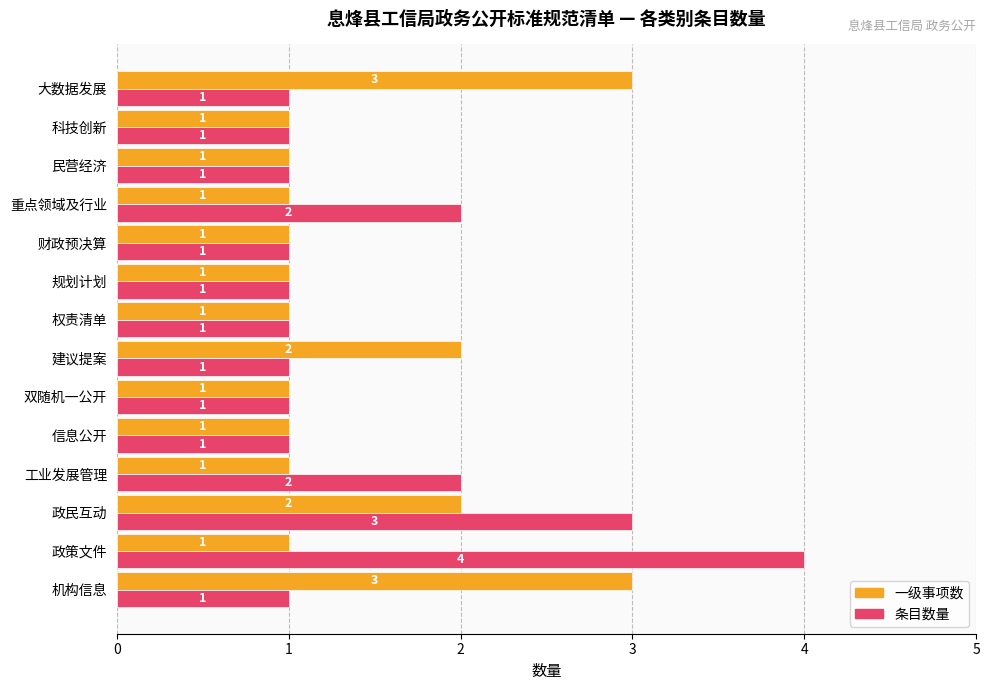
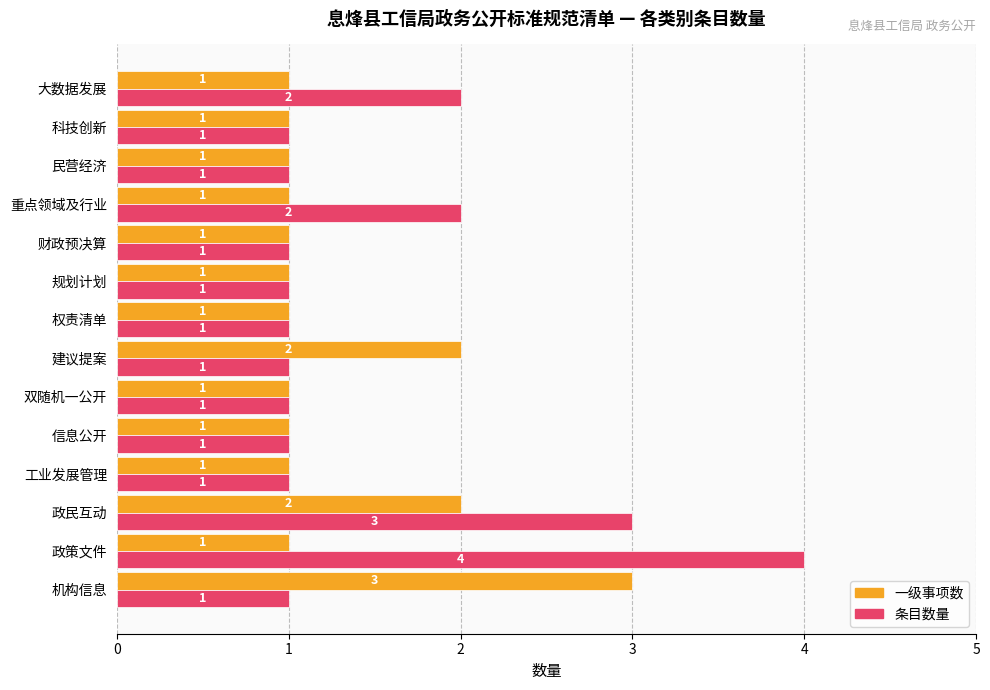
  {
    "一级事项数": {
-     "大数据发展": 3,
+     "大数据发展": 1,
      "科技创新": 1,
      "民营经济": 1,
      "重点领域及行业": 1,
      "财政预决算": 1,
      "规划计划": 1,
      "权责清单": 1,
      "建议提案": 2,
      "双随机一公开": 1,
      "信息公开": 1,
      "工业发展管理": 1,
      "政民互动": 2,
      "政策文件": 1,
      "机构信息": 3
    },
    "条目数量": {
-     "大数据发展": 1,
+     "大数据发展": 2,
      "科技创新": 1,
      "民营经济": 1,
      "重点领域及行业": 2,
      "财政预决算": 1,
      "规划计划": 1,
      "权责清单": 1,
      "建议提案": 1,
      "双随机一公开": 1,
      "信息公开": 1,
-     "工业发展管理": 2,
+     "工业发展管理": 1,
      "政民互动": 3,
      "政策文件": 4,
      "机构信息": 1
    }
  }
